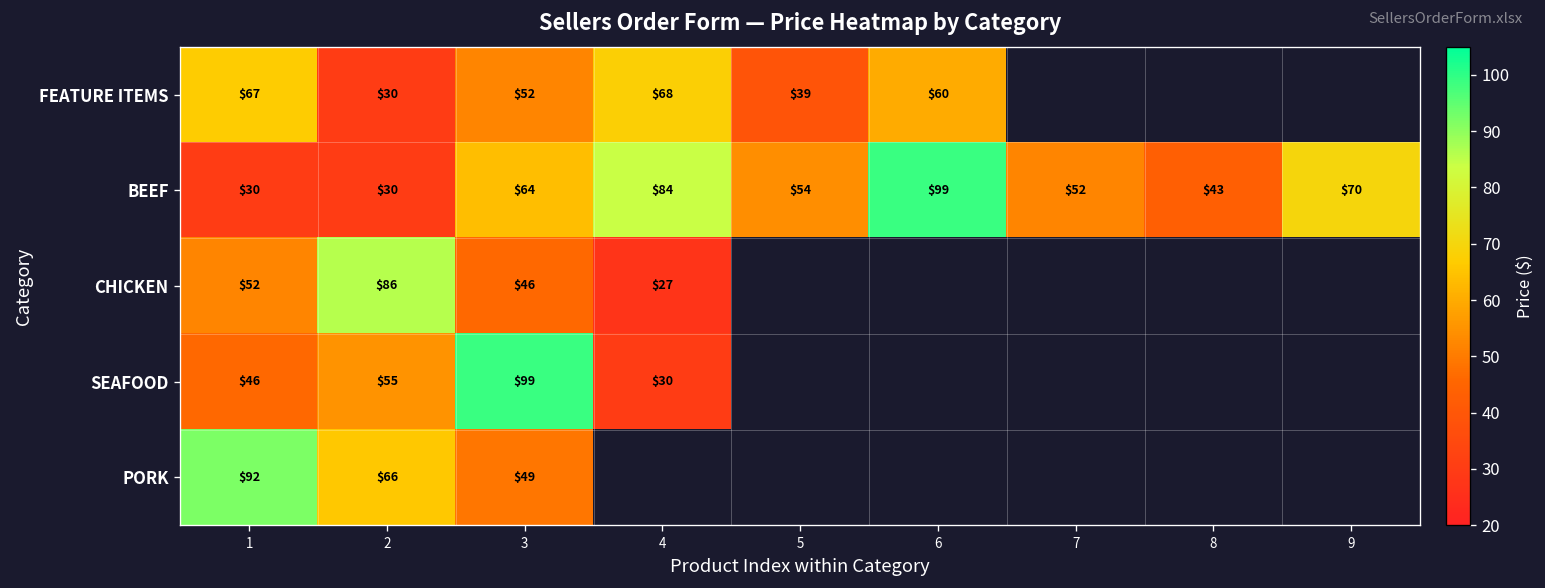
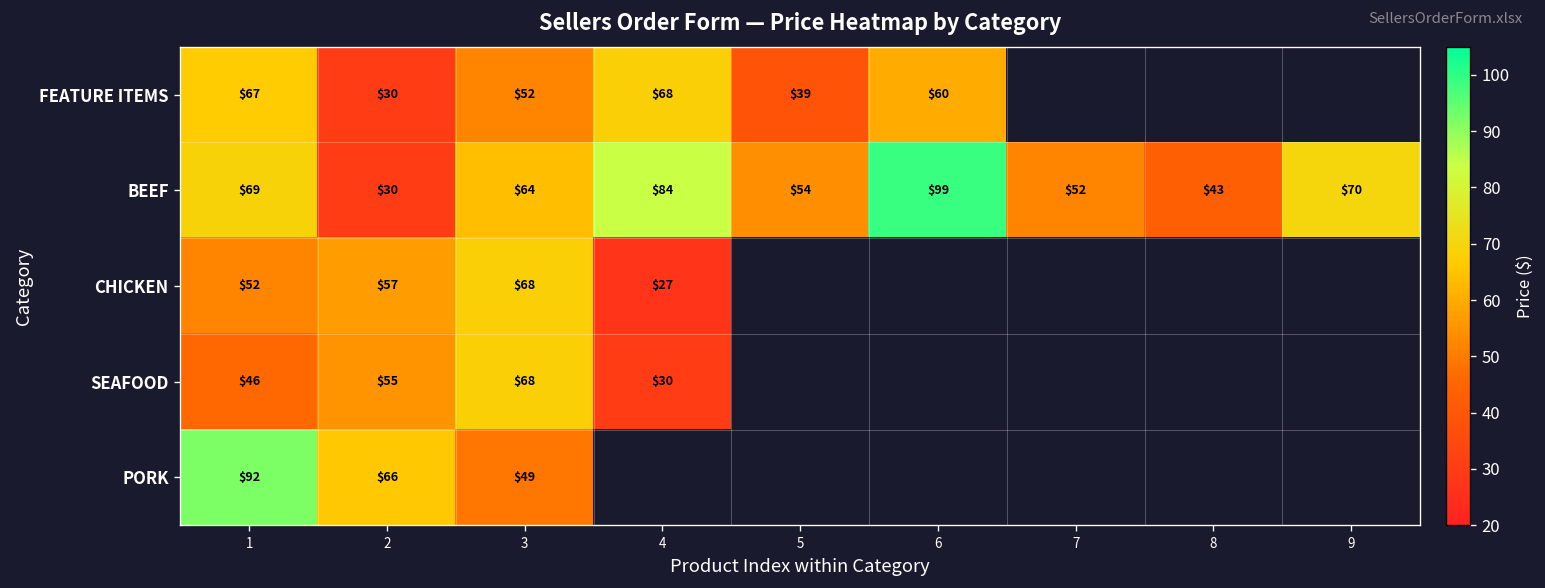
  {
    "FEATURE ITEMS": {
      "1": "$67",
      "2": "$30",
      "3": "$52",
      "4": "$68",
      "5": "$39",
      "6": "$60"
    },
    "BEEF": {
-     "1": "$30",
+     "1": "$69",
      "2": "$30",
      "3": "$64",
      "4": "$84",
      "5": "$54",
      "6": "$99",
      "7": "$52",
      "8": "$43",
      "9": "$70"
    },
    "CHICKEN": {
      "1": "$52",
-     "2": "$86",
-     "3": "$46",
+     "2": "$57",
+     "3": "$68",
      "4": "$27"
    },
    "SEAFOOD": {
      "1": "$46",
      "2": "$55",
-     "3": "$99",
+     "3": "$68",
      "4": "$30"
    },
    "PORK": {
      "1": "$92",
      "2": "$66",
      "3": "$49"
    }
  }
